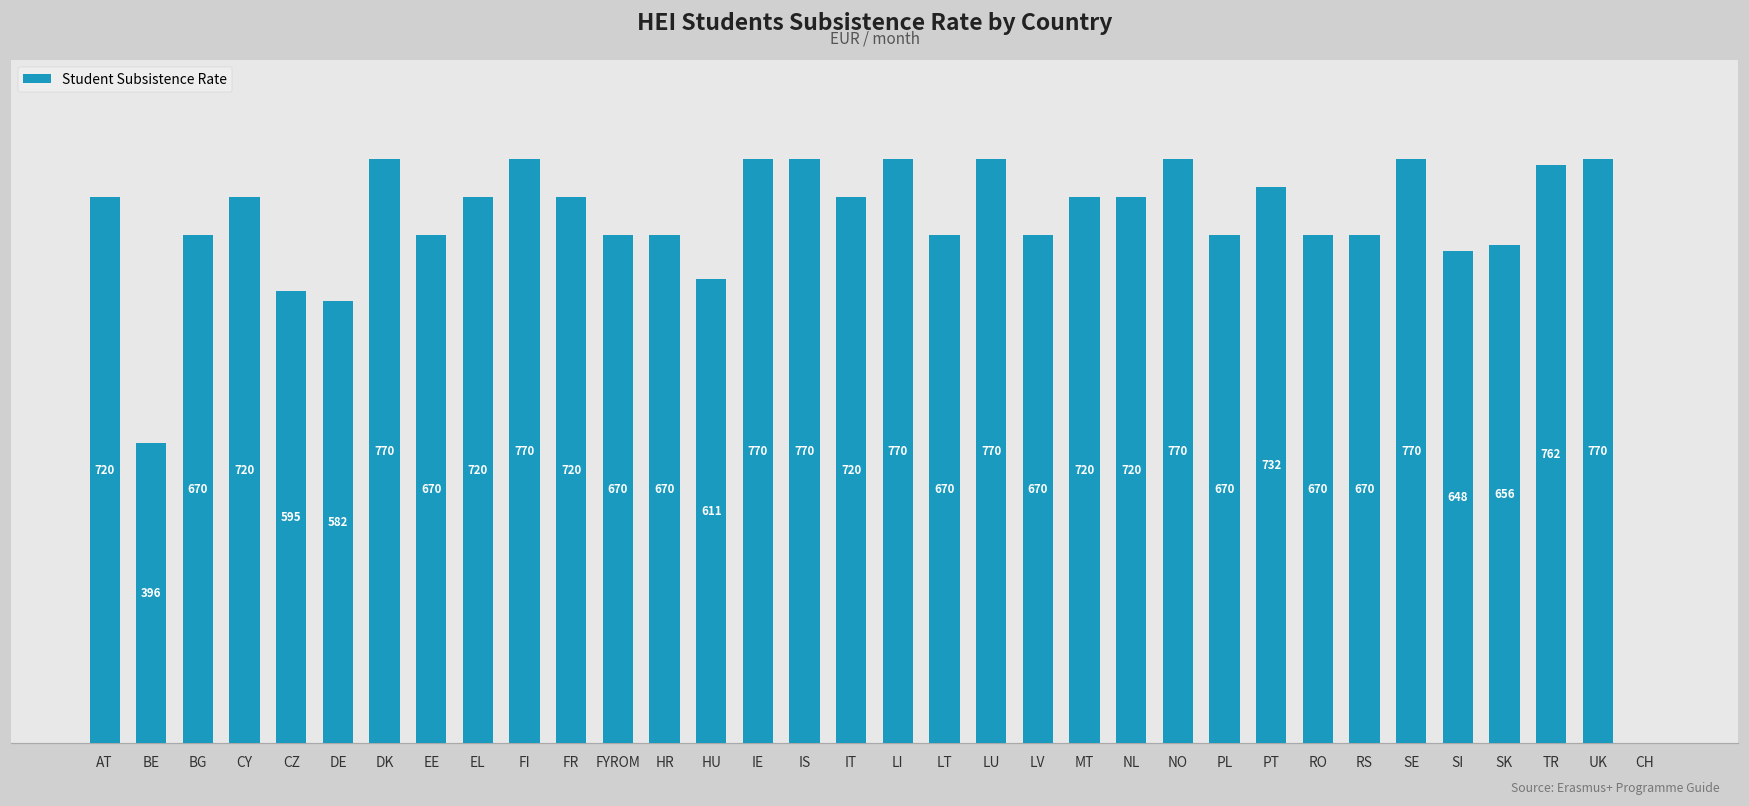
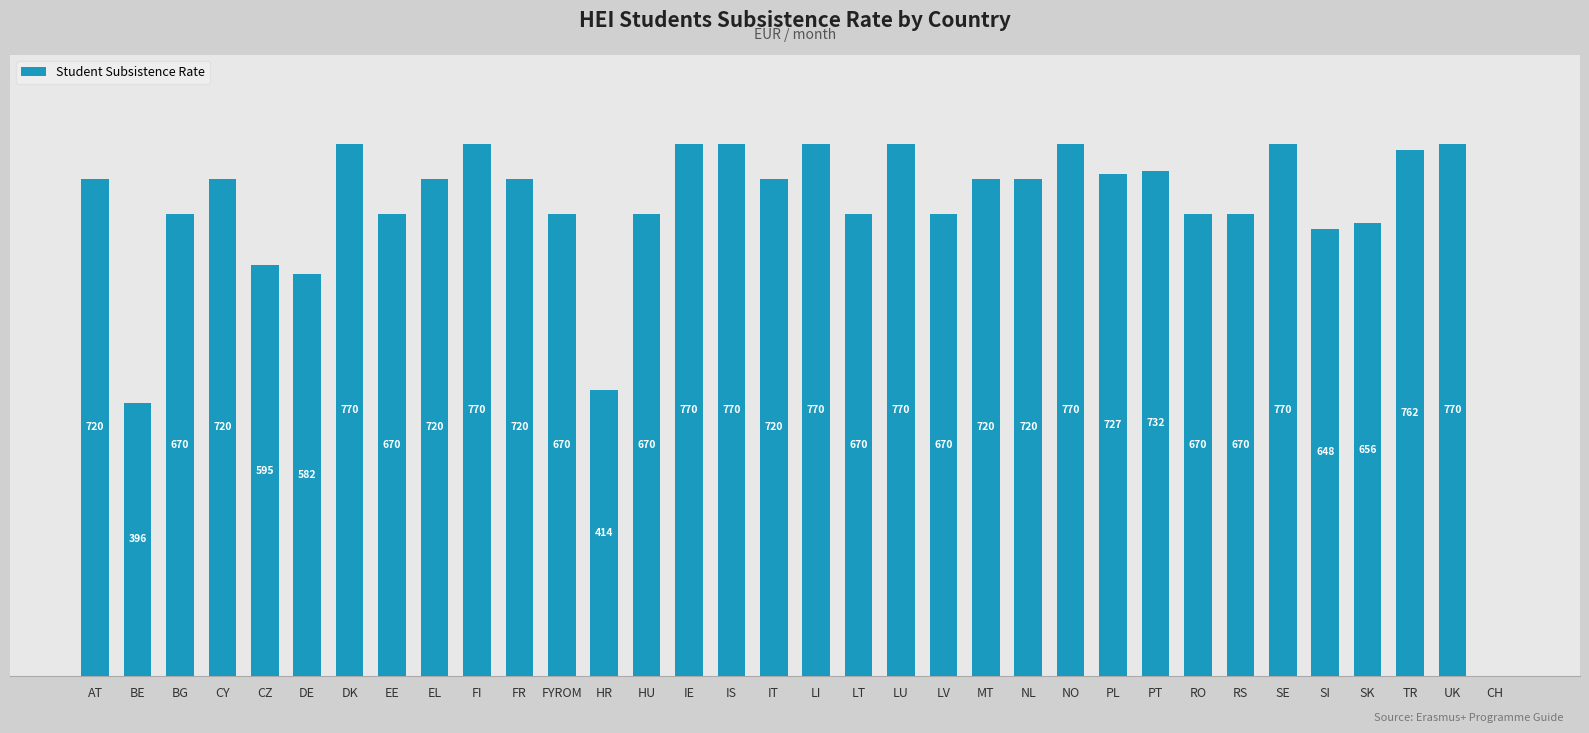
  {
    "AT": 720,
    "BE": 396,
    "BG": 670,
    "CY": 720,
    "CZ": 595,
    "DE": 582,
    "DK": 770,
    "EE": 670,
    "EL": 720,
    "FI": 770,
    "FR": 720,
    "FYROM": 670,
-   "HR": 670,
-   "HU": 611,
+   "HR": 414,
+   "HU": 670,
    "IE": 770,
    "IS": 770,
    "IT": 720,
    "LI": 770,
    "LT": 670,
    "LU": 770,
    "LV": 670,
    "MT": 720,
    "NL": 720,
    "NO": 770,
-   "PL": 670,
+   "PL": 727,
    "PT": 732,
    "RO": 670,
    "RS": 670,
    "SE": 770,
    "SI": 648,
    "SK": 656,
    "TR": 762,
    "UK": 770
  }
